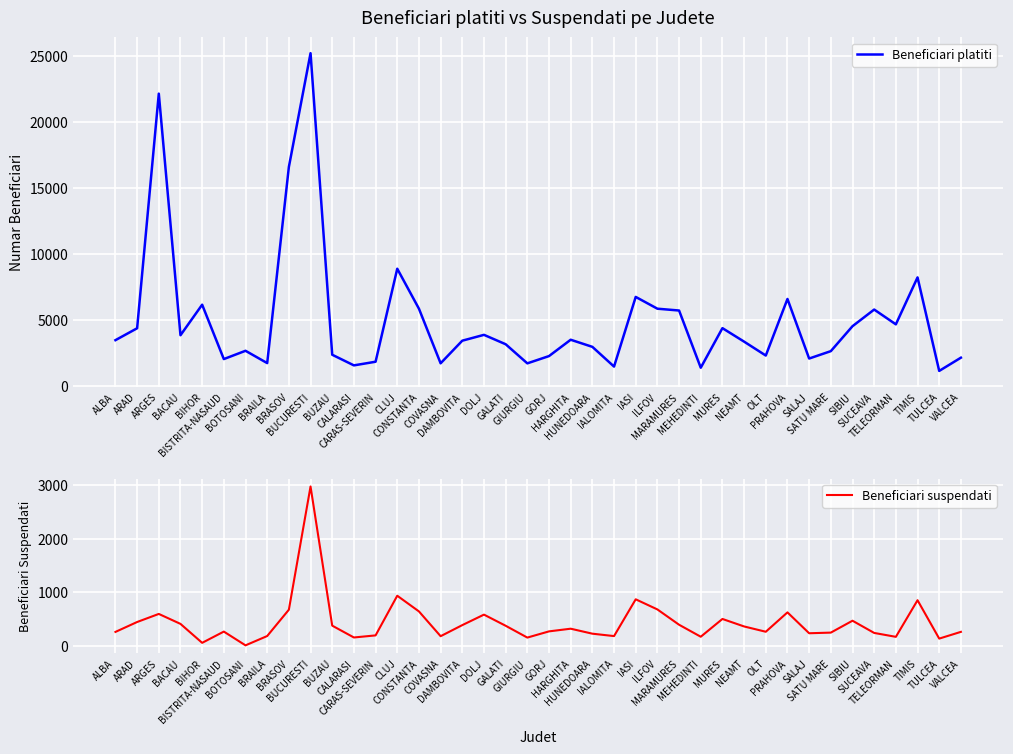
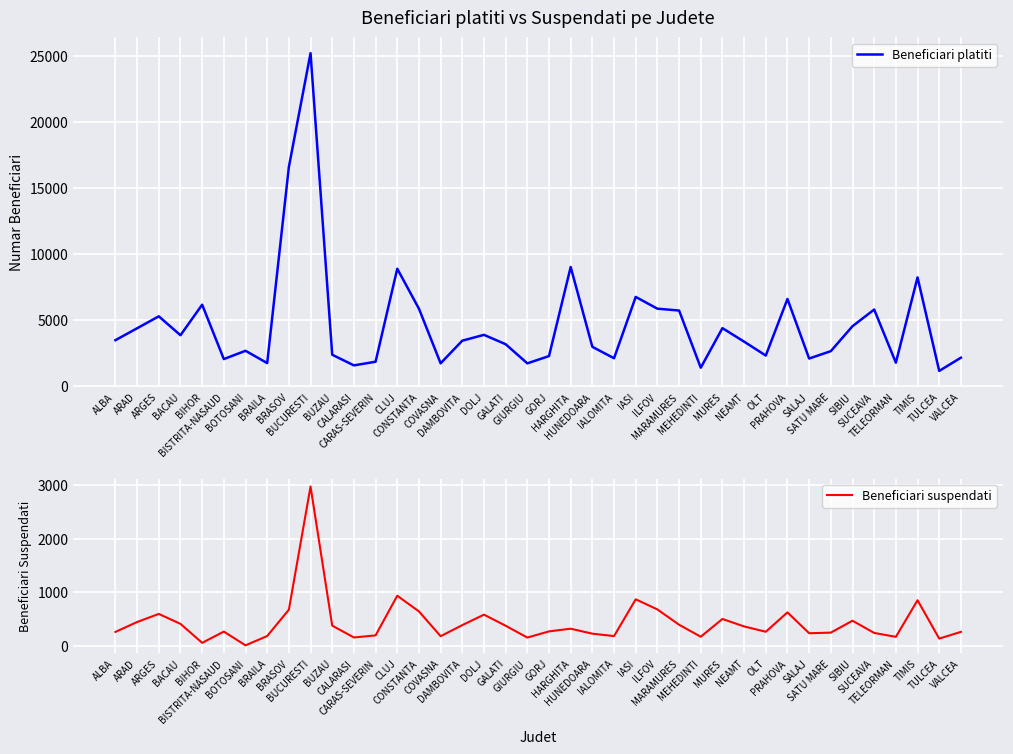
  {
    "Beneficiari platiti vs Suspendati pe Judete": {
      "ALBA": 3500,
      "ARAD": 4400,
-     "ARGES": 22100,
+     "ARGES": 5300,
      "BACAU": 3800,
      "BIHOR": 6200,
      "BISTRITA-NASAUD": 2000,
      "BOTOSANI": 2700,
      "BRAILA": 1700,
      "BRASOV": 16600,
      "BUCURESTI": 25200,
      "BUZAU": 2400,
      "CALARASI": 1600,
      "CARAS-SEVERIN": 1800,
      "CLUJ": 8900,
      "CONSTANTA": 5900,
      "COVASNA": 1700,
      "DAMBOVITA": 3400,
      "DOLJ": 3900,
      "GALATI": 3200,
      "GIURGIU": 1700,
      "GORJ": 2300,
-     "HARGHITA": 3500,
+     "HARGHITA": 9000,
      "HUNEDOARA": 3000,
-     "IALOMITA": 1500,
+     "IALOMITA": 2100,
      "IASI": 6700,
      "ILFOV": 5900,
      "MARAMURES": 5700,
      "MEHEDINTI": 1400,
      "MURES": 4400,
      "NEAMT": 3400,
      "OLT": 2300,
      "PRAHOVA": 6600,
      "SALAJ": 2100,
      "SATU MARE": 2600,
      "SIBIU": 4500,
      "SUCEAVA": 5800,
-     "TELEORMAN": 4700,
+     "TELEORMAN": 1800,
      "TIMIS": 8200,
      "TULCEA": 1100,
      "VALCEA": 2100
    }
  }
